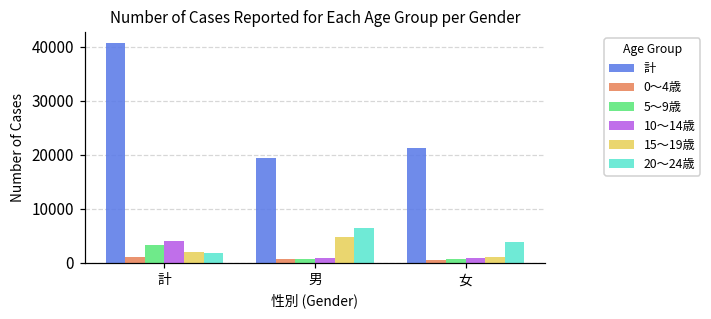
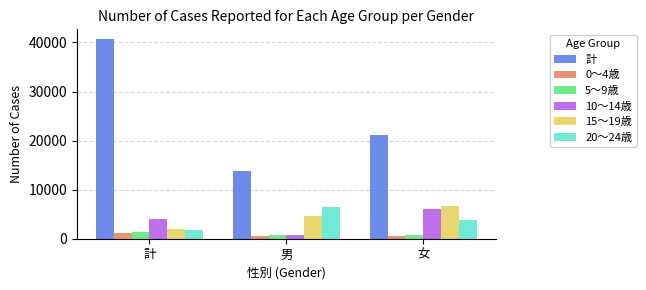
  {
    "計": {
      "計": 41000,
-     "男": 19000,
+     "男": 14000,
      "女": 21000
    },
    "0～4歳": {
      "計": 1000,
      "男": 1000,
      "女": 1000
    },
    "5～9歳": {
-     "計": 3000,
+     "計": 1000,
      "男": 1000,
      "女": 1000
    },
    "10～14歳": {
      "計": 4000,
      "男": 1000,
-     "女": 1000
+     "女": 6000
    },
    "15～19歳": {
      "計": 2000,
      "男": 5000,
-     "女": 1000
+     "女": 7000
    },
    "20～24歳": {
      "計": 2000,
      "男": 6000,
      "女": 4000
    }
  }
